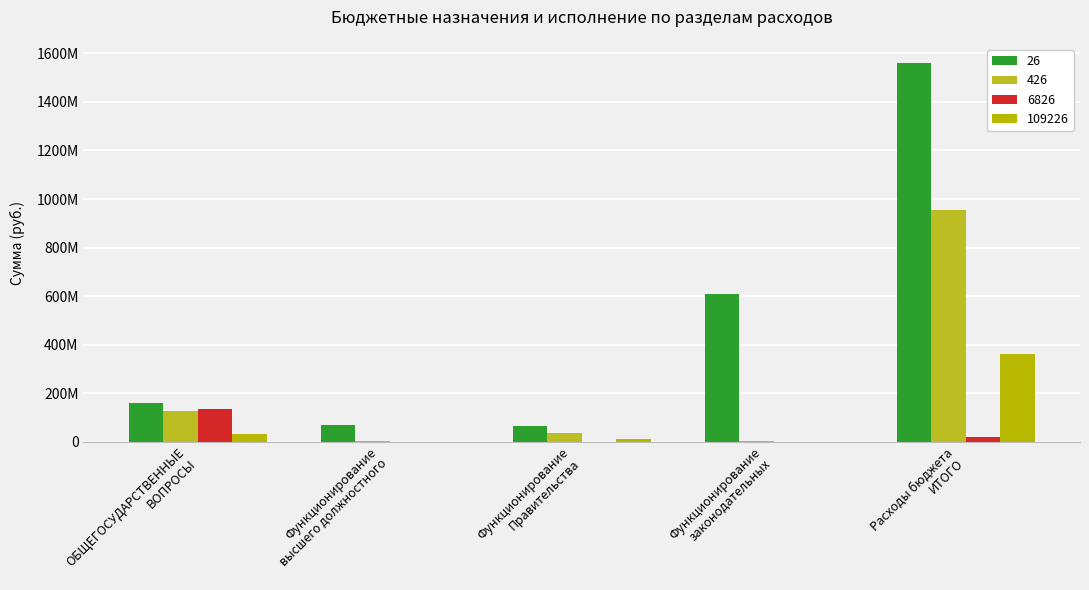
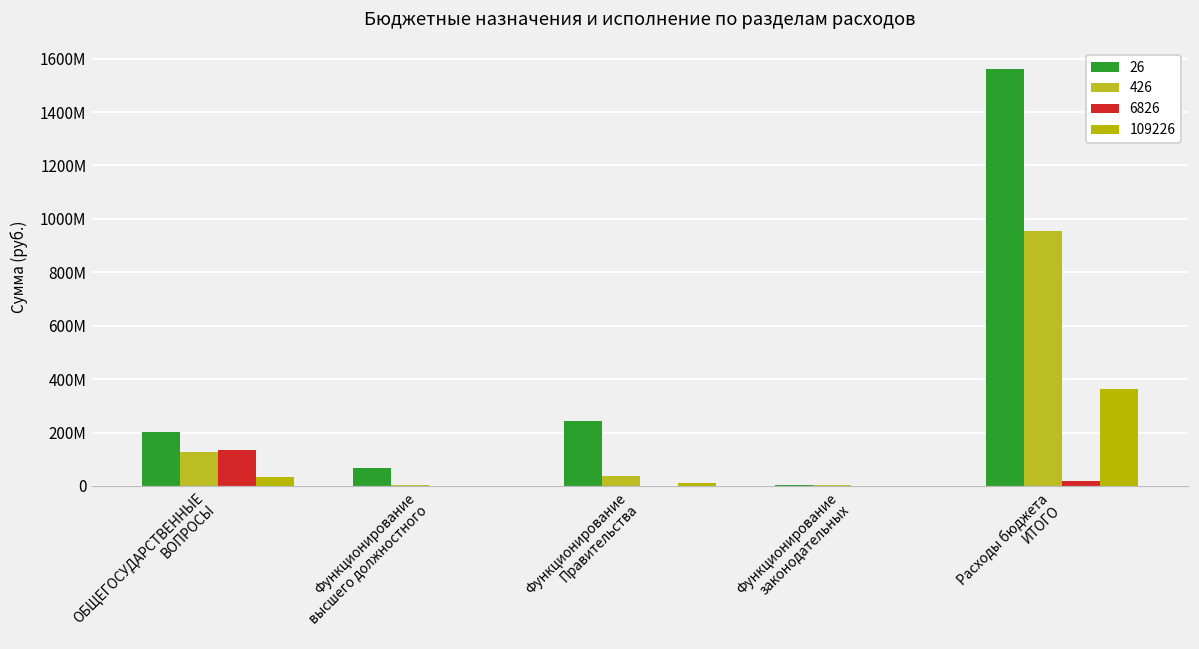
  {
    "26": {
-     "ОБЩЕГОСУДАРСТВЕННЫЕ ВОПРОСЫ": 160000000,
+     "ОБЩЕГОСУДАРСТВЕННЫЕ ВОПРОСЫ": 200000000,
      "Функционирование высшего должностного": 70000000,
-     "Функционирование Правительства": 60000000,
-     "Функционирование законодательных": 610000000,
+     "Функционирование Правительства": 240000000,
+     "Функционирование законодательных": 0,
      "Расходы бюджета ИТОГО": 1560000000
    },
    "6826": {
      "ОБЩЕГОСУДАРСТВЕННЫЕ ВОПРОСЫ": 130000000,
      "Функционирование высшего должностного": 0,
      "Функционирование Правительства": 0,
      "Функционирование законодательных": 0,
      "Расходы бюджета ИТОГО": 20000000
    }
  }
